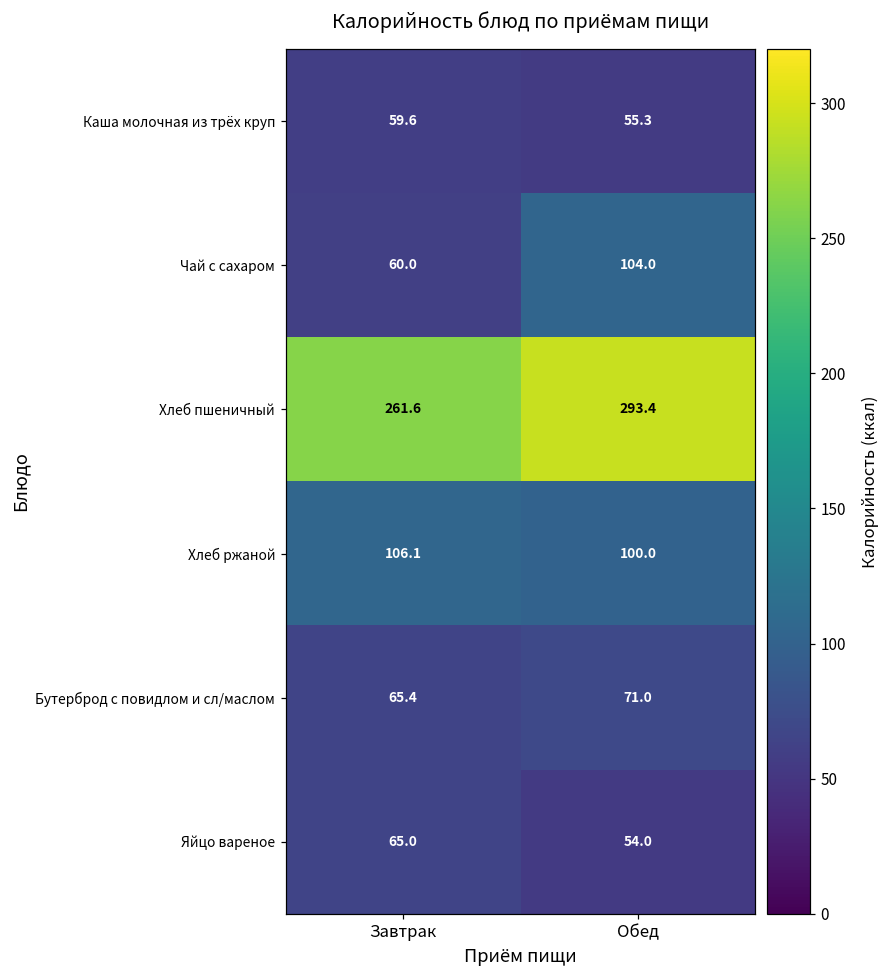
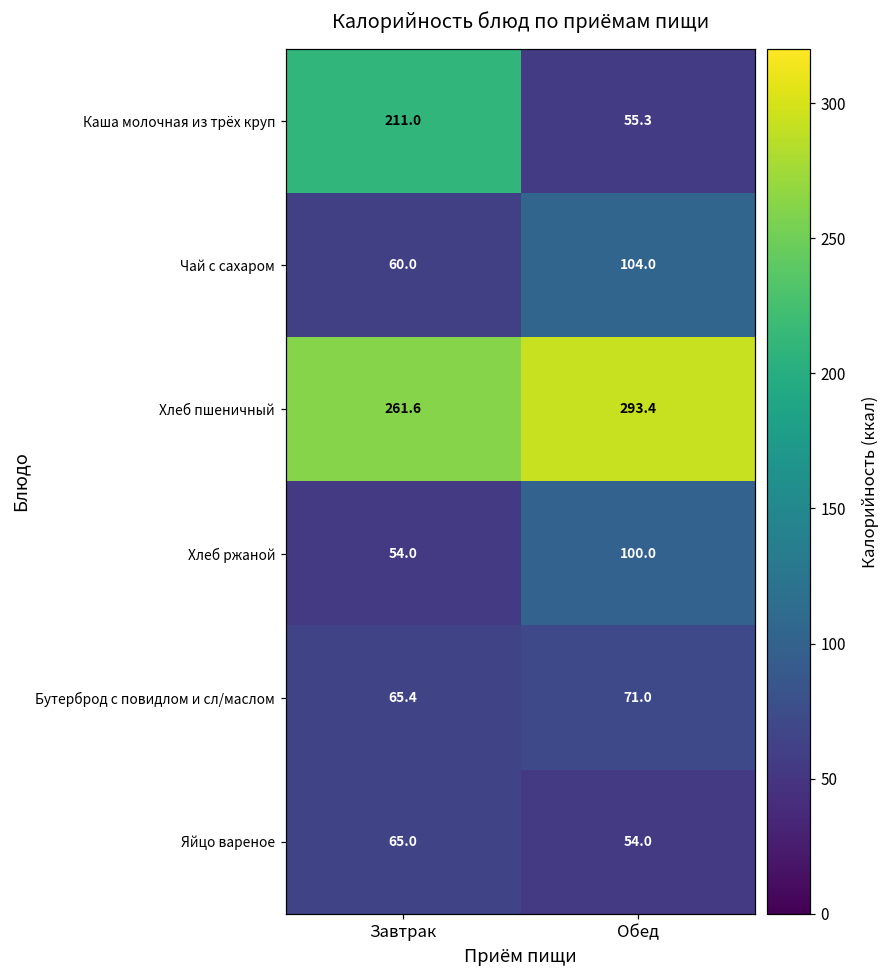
  {
    "Каша молочная из трёх круп": {
-     "Завтрак": 59.6,
+     "Завтрак": 211.0,
      "Обед": 55.3
    },
    "Чай с сахаром": {
      "Завтрак": 60.0,
      "Обед": 104.0
    },
    "Хлеб пшеничный": {
      "Завтрак": 261.6,
      "Обед": 293.4
    },
    "Хлеб ржаной": {
-     "Завтрак": 106.1,
+     "Завтрак": 54.0,
      "Обед": 100.0
    },
    "Бутерброд с повидлом и сл/маслом": {
      "Завтрак": 65.4,
      "Обед": 71.0
    },
    "Яйцо вареное": {
      "Завтрак": 65.0,
      "Обед": 54.0
    }
  }
